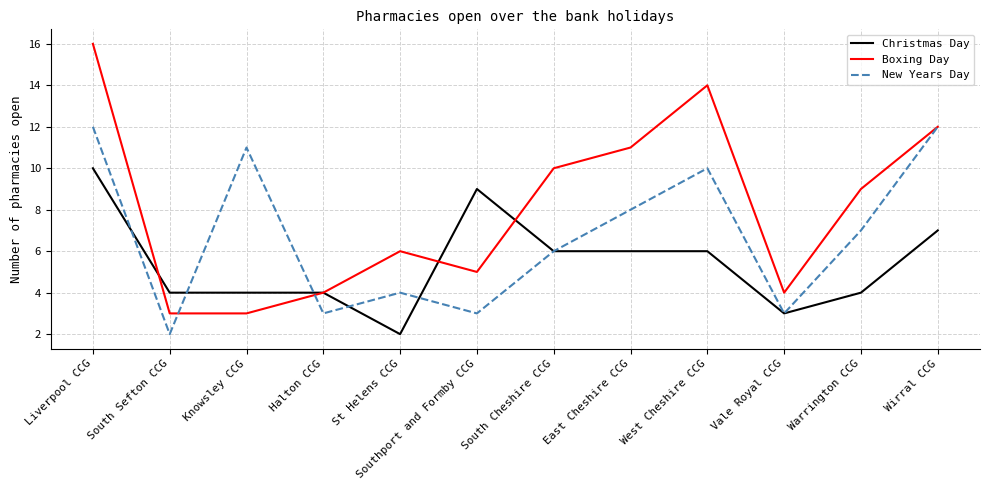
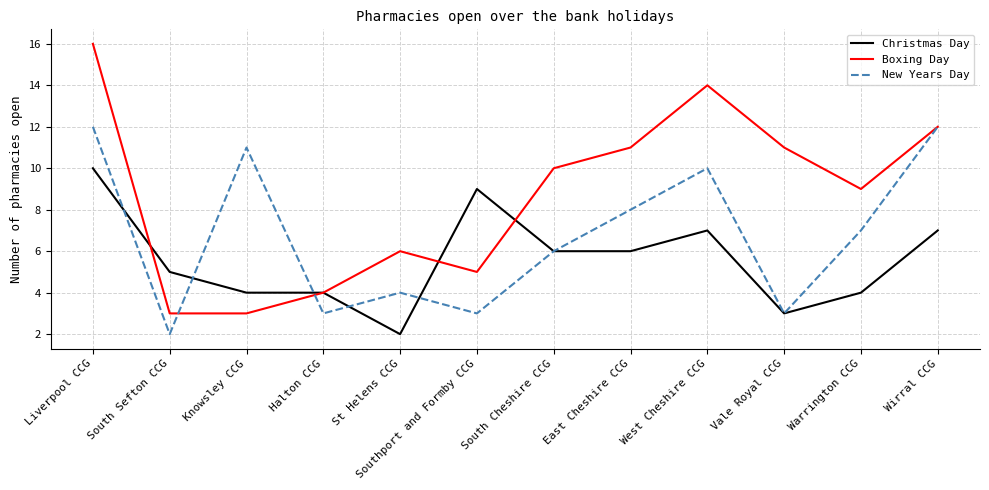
  {
    "Christmas Day": {
      "Liverpool CCG": 10,
-     "South Sefton CCG": 4,
+     "South Sefton CCG": 5,
      "Knowsley CCG": 4,
      "St Helens CCG": 2,
      "Southport and Formby CCG": 9,
      "East Cheshire CCG": 6,
-     "West Cheshire CCG": 6,
+     "West Cheshire CCG": 7,
      "Warrington CCG": 4,
      "Wirral CCG": 7
    },
    "Boxing Day": {
      "Liverpool CCG": 16,
      "South Sefton CCG": 3,
      "Knowsley CCG": 3,
      "St Helens CCG": 6,
      "Southport and Formby CCG": 5,
      "South Cheshire CCG": 10,
      "East Cheshire CCG": 11,
      "West Cheshire CCG": 14,
-     "Vale Royal CCG": 4,
+     "Vale Royal CCG": 11,
      "Warrington CCG": 9
    },
    "New Years Day": {
      "Liverpool CCG": 12,
      "South Sefton CCG": 2,
      "Knowsley CCG": 11,
      "Halton CCG": 3,
      "St Helens CCG": 4,
      "Southport and Formby CCG": 3,
      "East Cheshire CCG": 8,
      "West Cheshire CCG": 10,
      "Warrington CCG": 7
    }
  }
